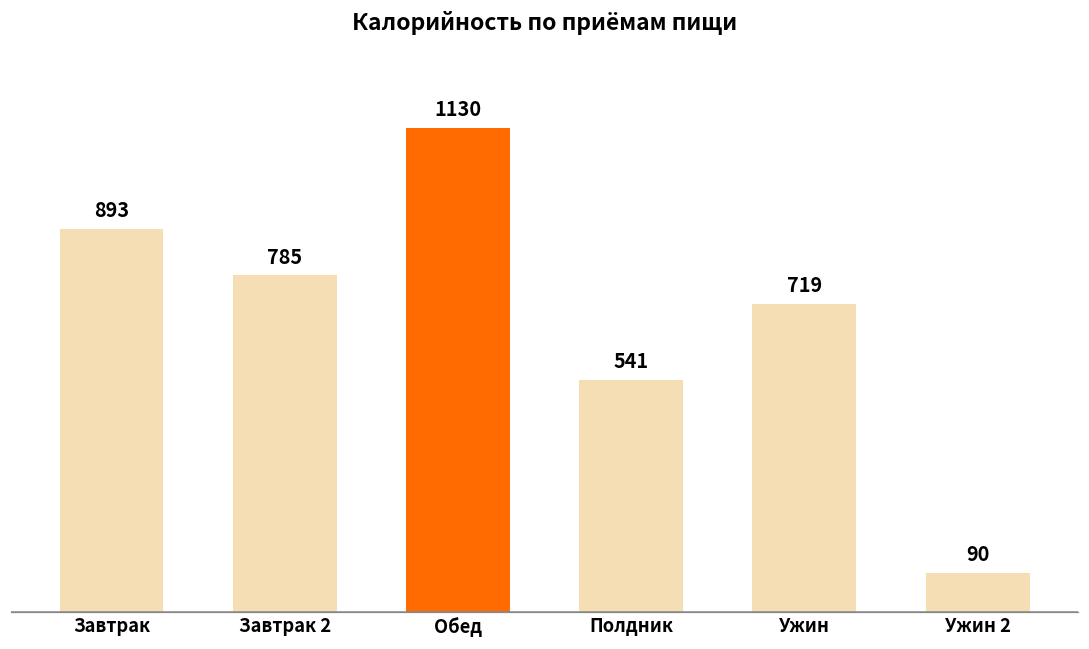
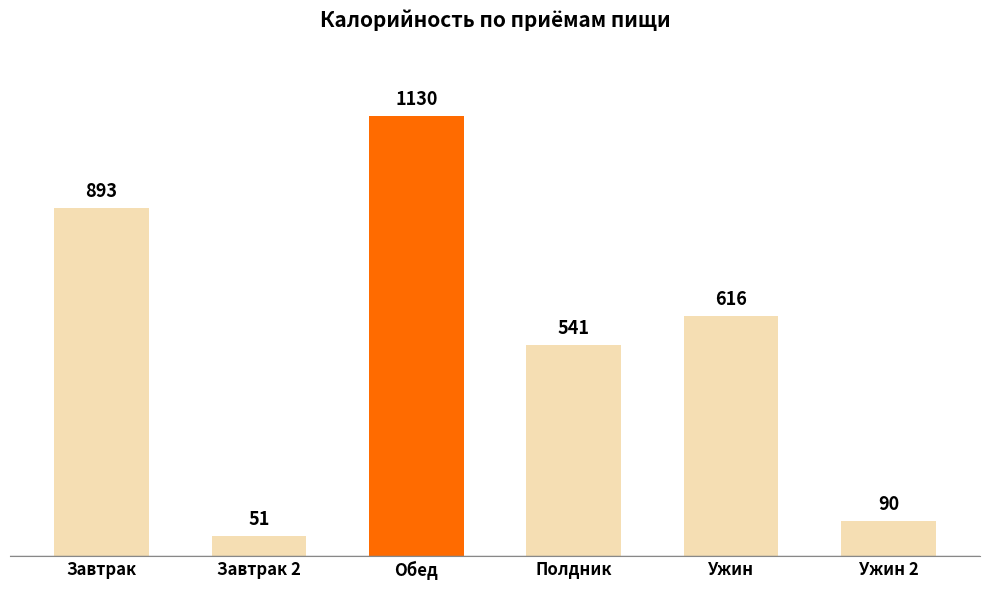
  {
    "Завтрак": 893,
-   "Завтрак 2": 785,
+   "Завтрак 2": 51,
    "Обед": 1130,
    "Полдник": 541,
-   "Ужин": 719,
+   "Ужин": 616,
    "Ужин 2": 90
  }
